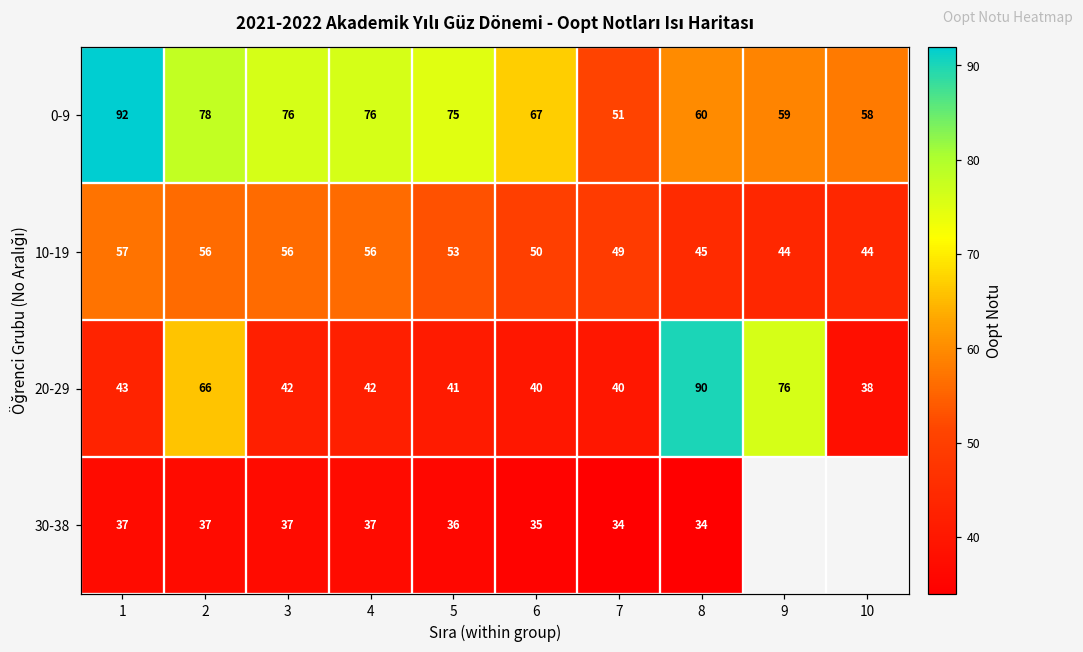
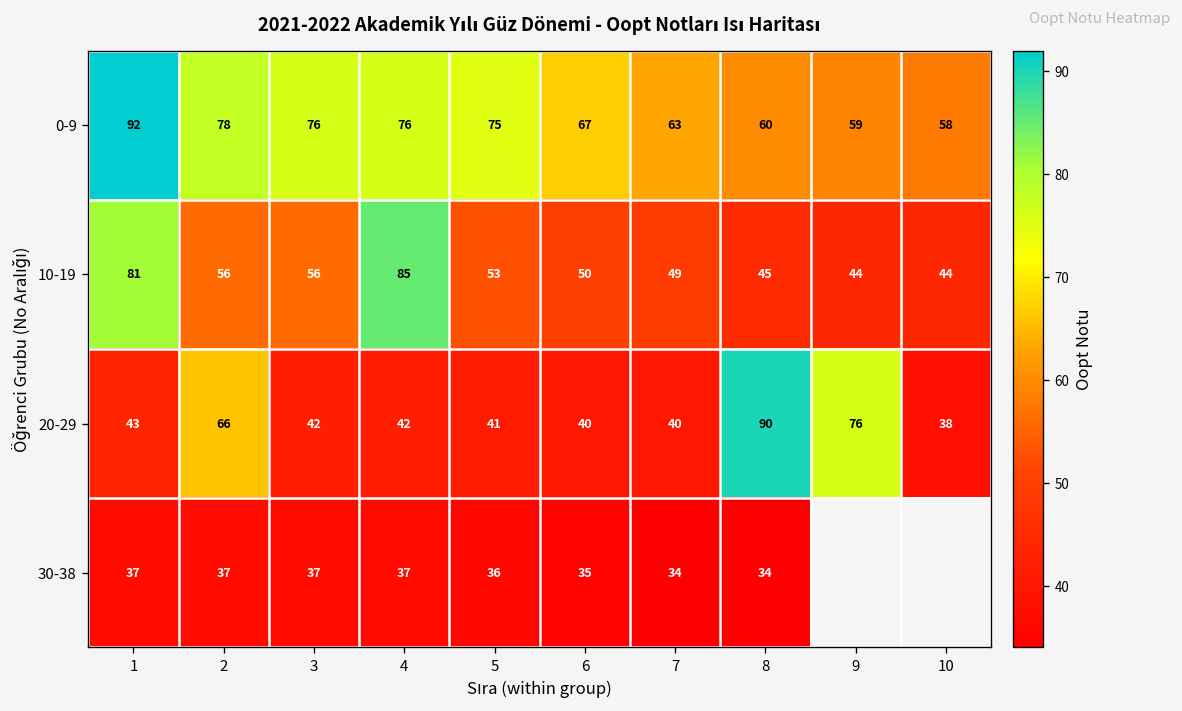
  {
    "0-9": {
      "1": 92,
      "2": 78,
      "3": 76,
      "4": 76,
      "5": 75,
      "6": 67,
-     "7": 51,
+     "7": 63,
      "8": 60,
      "9": 59,
      "10": 58
    },
    "10-19": {
-     "1": 57,
+     "1": 81,
      "2": 56,
      "3": 56,
-     "4": 56,
+     "4": 85,
      "5": 53,
      "6": 50,
      "7": 49,
      "8": 45,
      "9": 44,
      "10": 44
    },
    "20-29": {
      "1": 43,
      "2": 66,
      "3": 42,
      "4": 42,
      "5": 41,
      "6": 40,
      "7": 40,
      "8": 90,
      "9": 76,
      "10": 38
    },
    "30-38": {
      "1": 37,
      "2": 37,
      "3": 37,
      "4": 37,
      "5": 36,
      "6": 35,
      "7": 34,
      "8": 34
    }
  }
